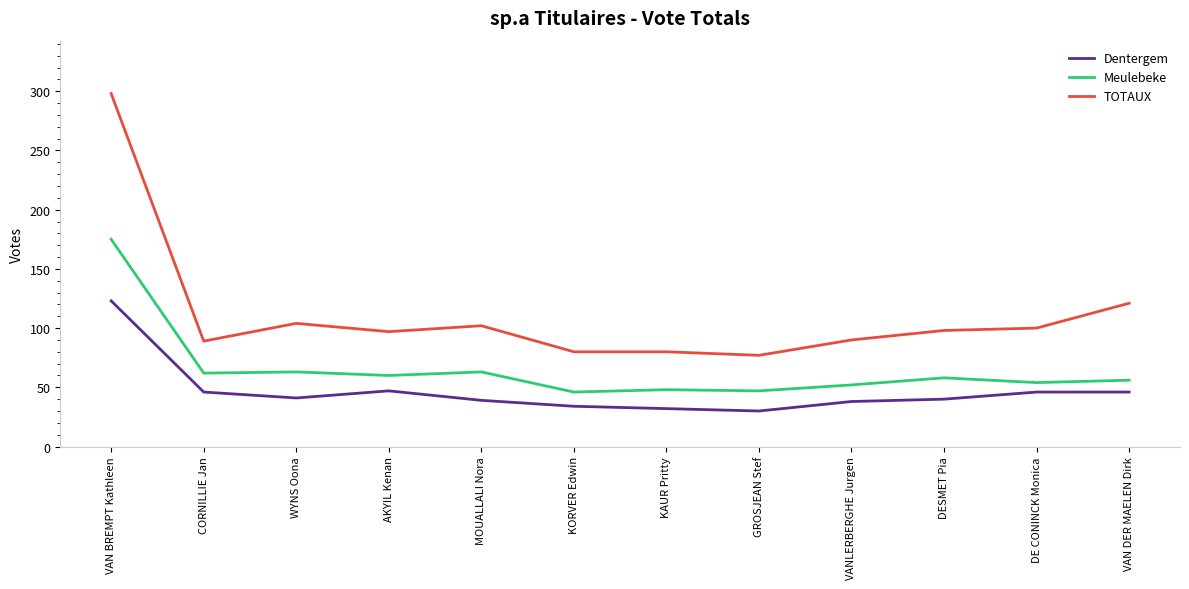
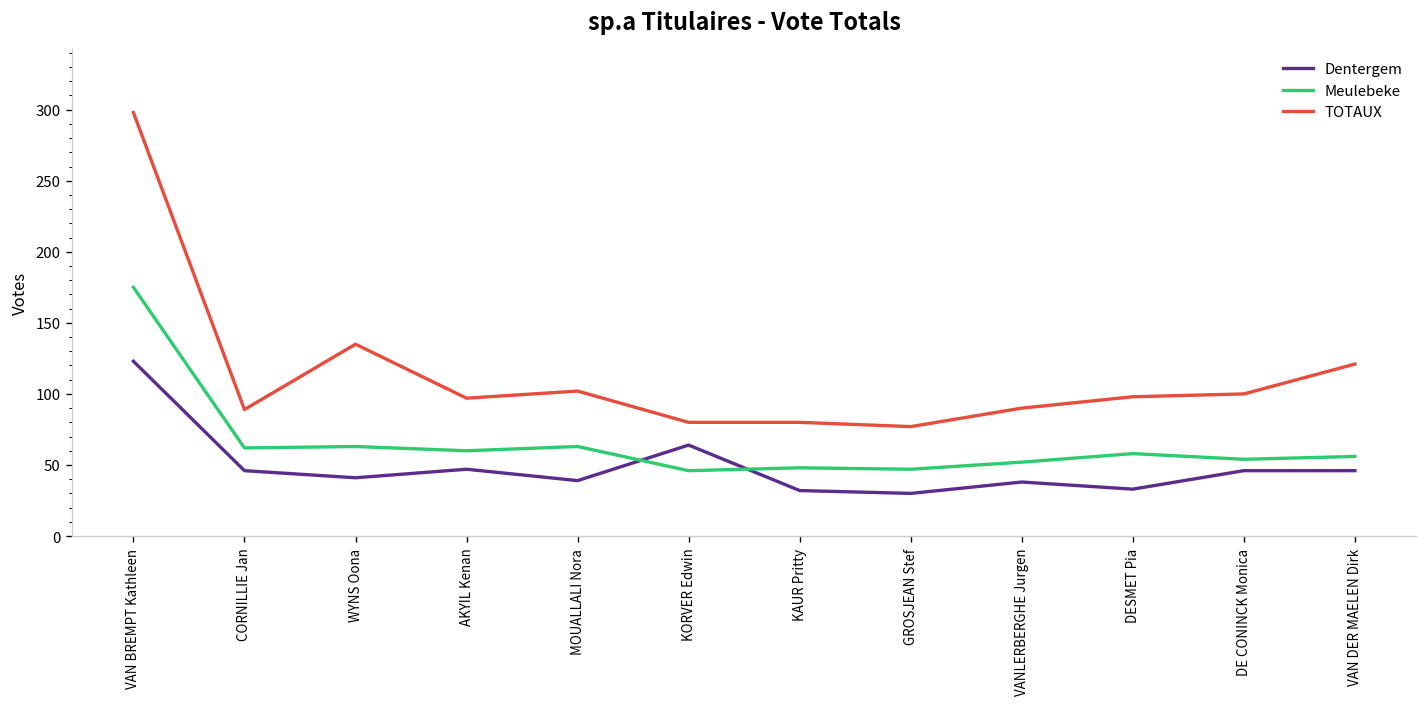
  {
    "Dentergem": {
      "VAN BREMPT Kathleen": 123,
      "CORNILLIE Jan": 46,
      "WYNS Oona": 41,
      "AKYIL Kenan": 47,
      "MOUALLALI Nora": 39,
-     "KORVER Edwin": 34,
+     "KORVER Edwin": 64,
      "KAUR Pritty": 32,
      "GROSJEAN Stef": 30,
      "VANLERBERGHE Jurgen": 38,
-     "DESMET Pia": 40,
+     "DESMET Pia": 33,
      "DE CONINCK Monica": 46,
      "VAN DER MAELEN Dirk": 46
    },
    "Meulebeke": {
      "VAN BREMPT Kathleen": 175,
      "CORNILLIE Jan": 62,
      "WYNS Oona": 63,
      "AKYIL Kenan": 60,
      "MOUALLALI Nora": 63,
      "KORVER Edwin": 46,
      "KAUR Pritty": 48,
      "GROSJEAN Stef": 47,
      "VANLERBERGHE Jurgen": 52,
      "DESMET Pia": 58,
      "DE CONINCK Monica": 54,
      "VAN DER MAELEN Dirk": 56
    },
    "TOTAUX": {
      "VAN BREMPT Kathleen": 298,
      "CORNILLIE Jan": 89,
-     "WYNS Oona": 104,
+     "WYNS Oona": 135,
      "AKYIL Kenan": 97,
      "MOUALLALI Nora": 102,
      "KORVER Edwin": 80,
      "KAUR Pritty": 80,
      "GROSJEAN Stef": 77,
      "VANLERBERGHE Jurgen": 90,
      "DESMET Pia": 98,
      "DE CONINCK Monica": 100,
      "VAN DER MAELEN Dirk": 121
    }
  }
